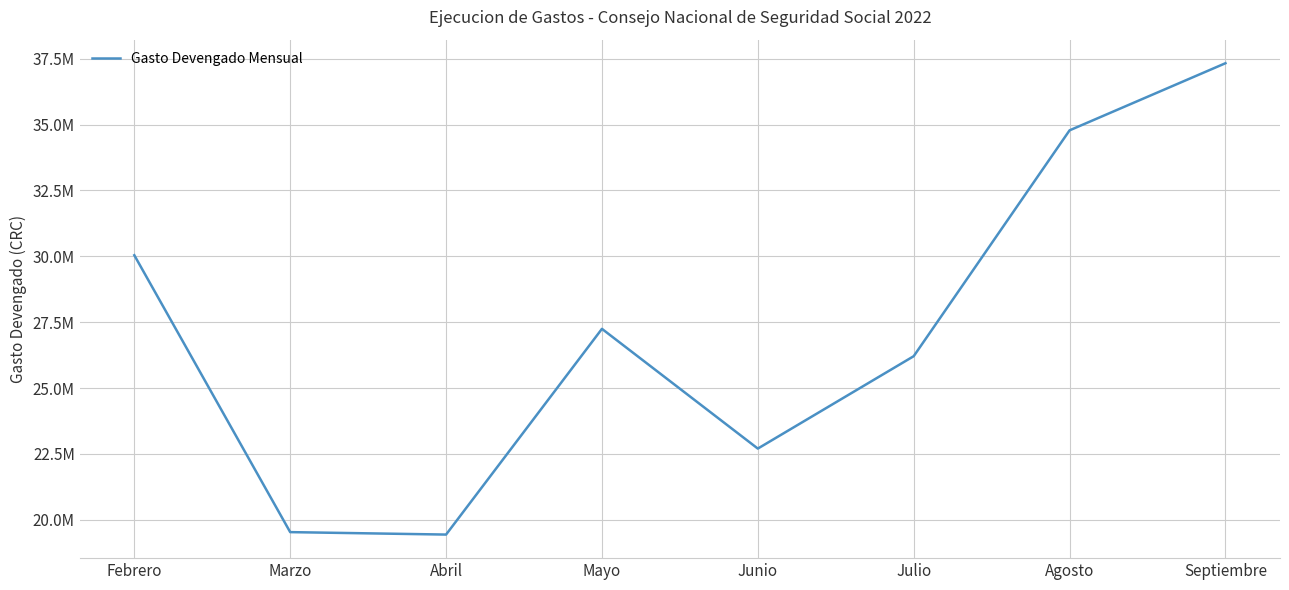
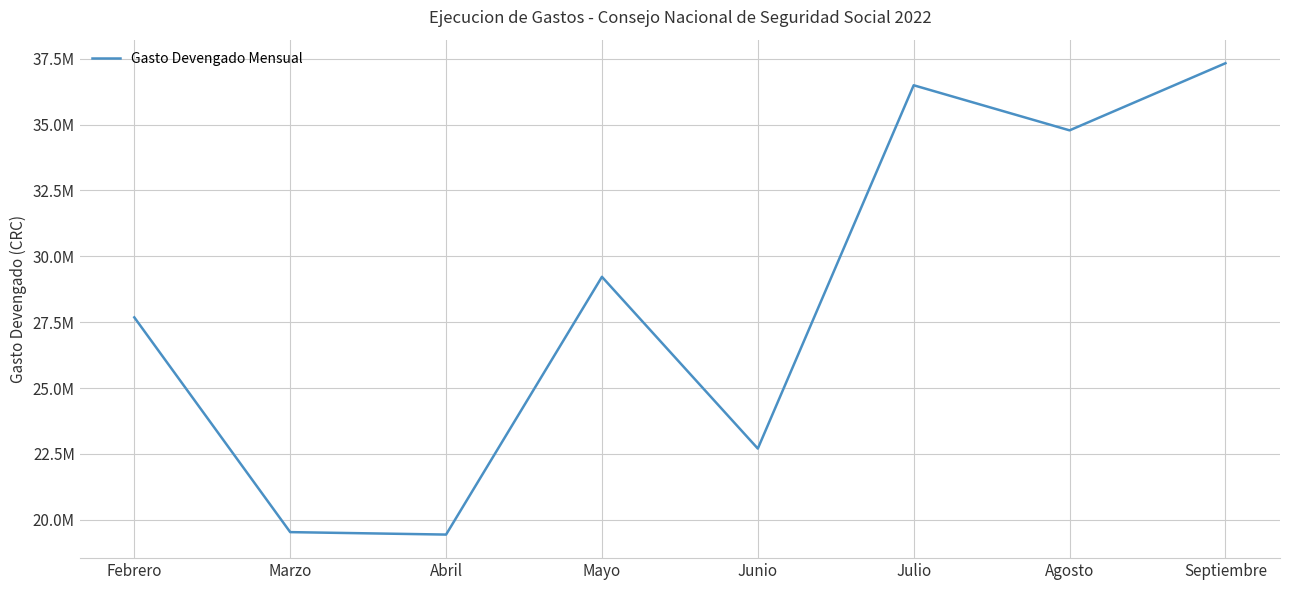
  {
-   "Febrero": 30000000,
+   "Febrero": 27700000,
    "Marzo": 19500000,
    "Abril": 19400000,
-   "Mayo": 27200000,
+   "Mayo": 29200000,
    "Junio": 22700000,
-   "Julio": 26200000,
+   "Julio": 36500000,
    "Agosto": 34800000,
    "Septiembre": 37300000
  }
